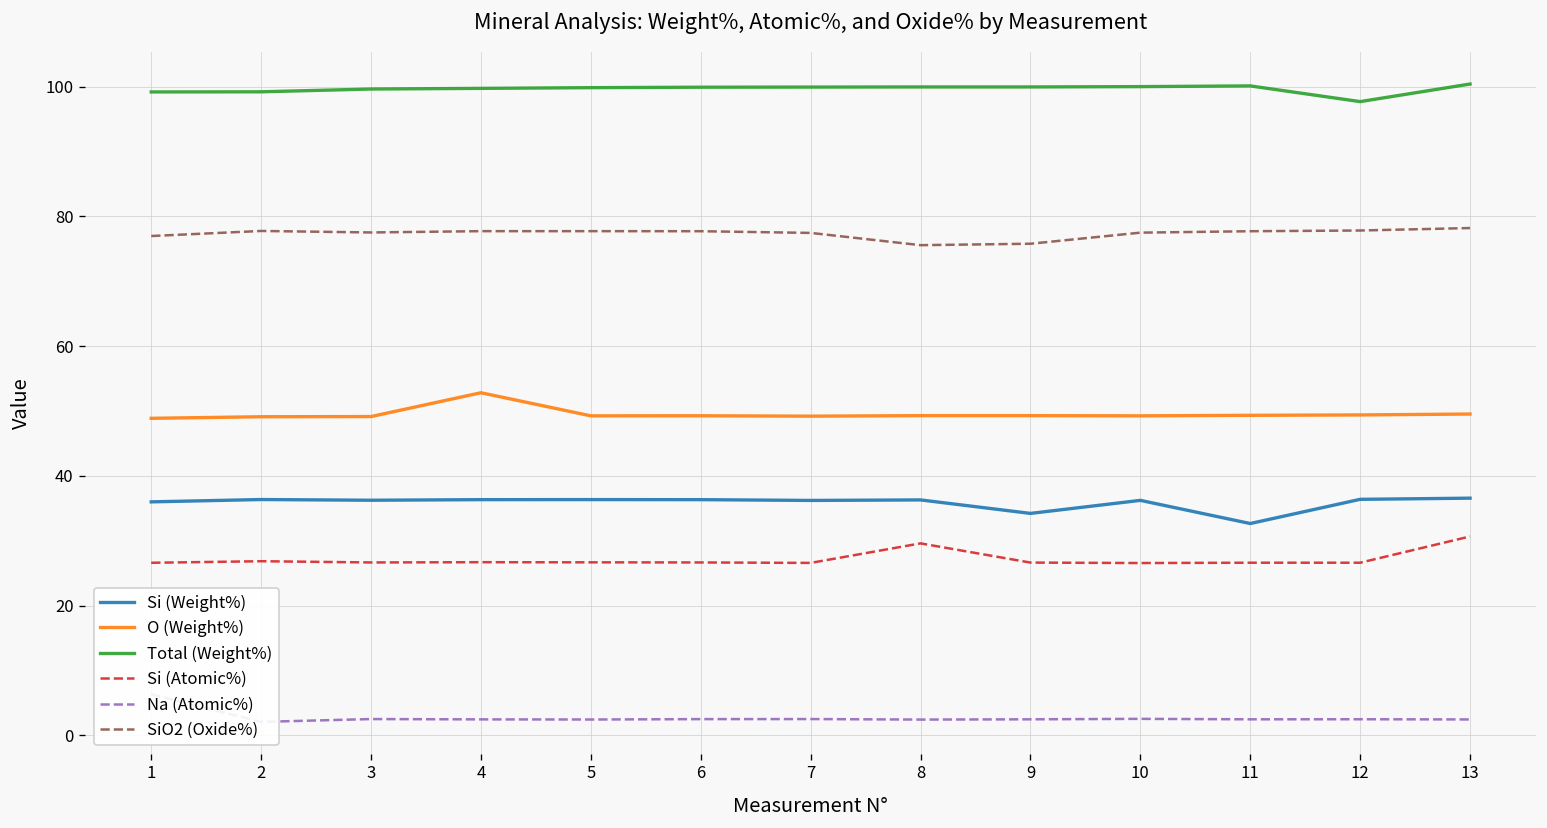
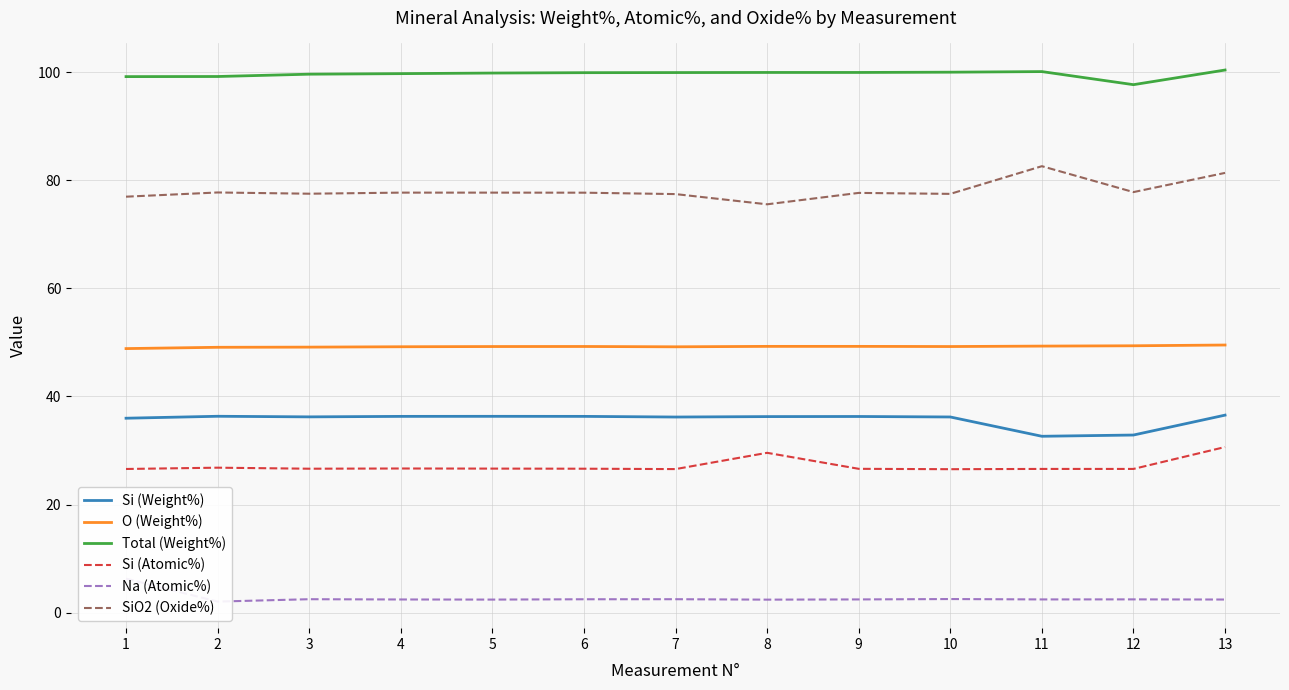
  {
    "Si (Weight%)": {
      "1": 36,
      "2": 36,
      "3": 36,
      "4": 36,
      "5": 36,
      "6": 36,
      "7": 36,
      "8": 36,
-     "9": 34,
+     "9": 36,
      "10": 36,
      "11": 33,
-     "12": 36,
+     "12": 33,
      "13": 37
    },
    "O (Weight%)": {
      "1": 49,
      "2": 49,
      "3": 49,
-     "4": 53,
+     "4": 49,
      "5": 49,
      "6": 49,
      "7": 49,
      "8": 49,
      "9": 49,
      "10": 49,
      "11": 49,
      "12": 49,
      "13": 50
    },
    "Total (Weight%)": {
      "1": 99,
      "2": 99,
      "3": 100,
      "4": 100,
      "5": 100,
      "6": 100,
      "7": 100,
      "8": 100,
      "9": 100,
      "10": 100,
      "11": 100,
      "12": 98,
      "13": 100
    },
    "Si (Atomic%)": {
      "1": 27,
      "2": 27,
      "3": 27,
      "4": 27,
      "5": 27,
      "6": 27,
      "7": 27,
      "8": 30,
      "9": 27,
      "10": 27,
      "11": 27,
      "12": 27,
      "13": 31
    },
    "Na (Atomic%)": {
      "3": 3,
      "4": 2,
      "5": 2,
      "6": 2,
      "7": 3,
      "8": 2,
      "9": 2,
      "10": 3,
      "11": 2,
      "12": 2,
      "13": 2
    },
    "SiO2 (Oxide%)": {
      "1": 77,
      "2": 78,
      "3": 78,
      "4": 78,
      "5": 78,
      "6": 78,
      "7": 77,
      "8": 76,
-     "9": 76,
+     "9": 78,
      "10": 77,
-     "11": 78,
+     "11": 83,
      "12": 78,
-     "13": 78
+     "13": 81
    }
  }
